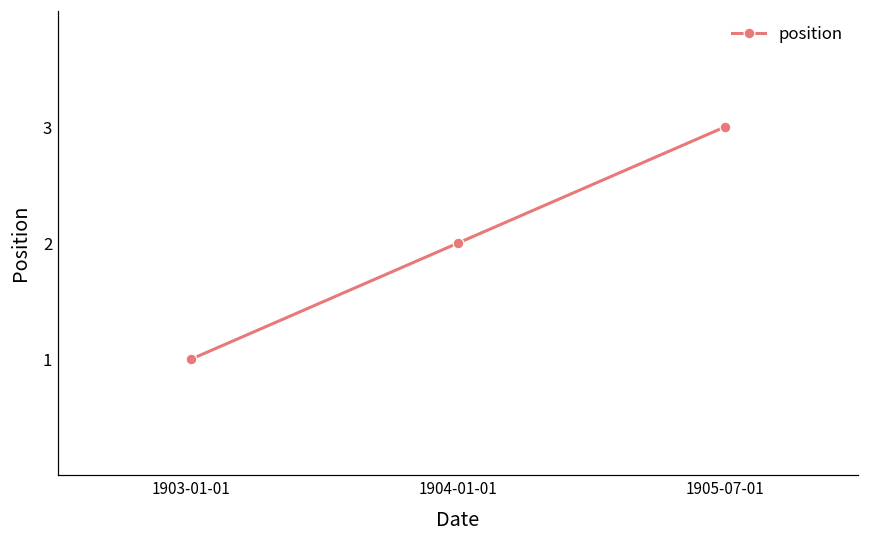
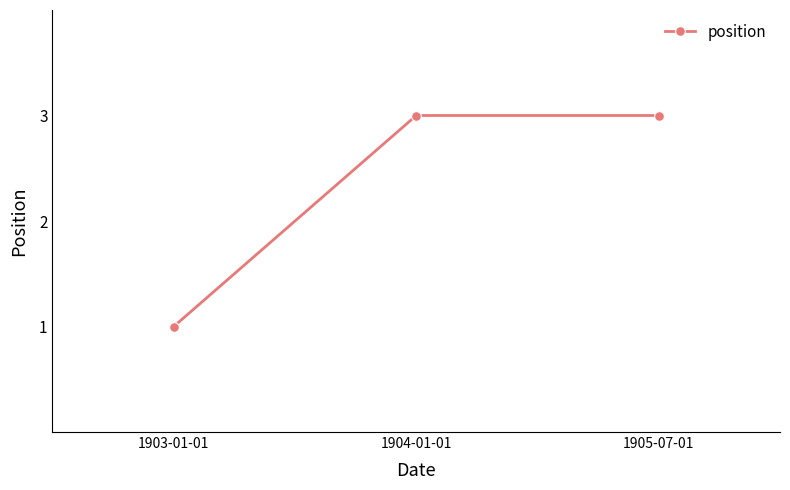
  {
    "1903-01-01": 1,
-   "1904-01-01": 2,
+   "1904-01-01": 3,
    "1905-07-01": 3
  }
